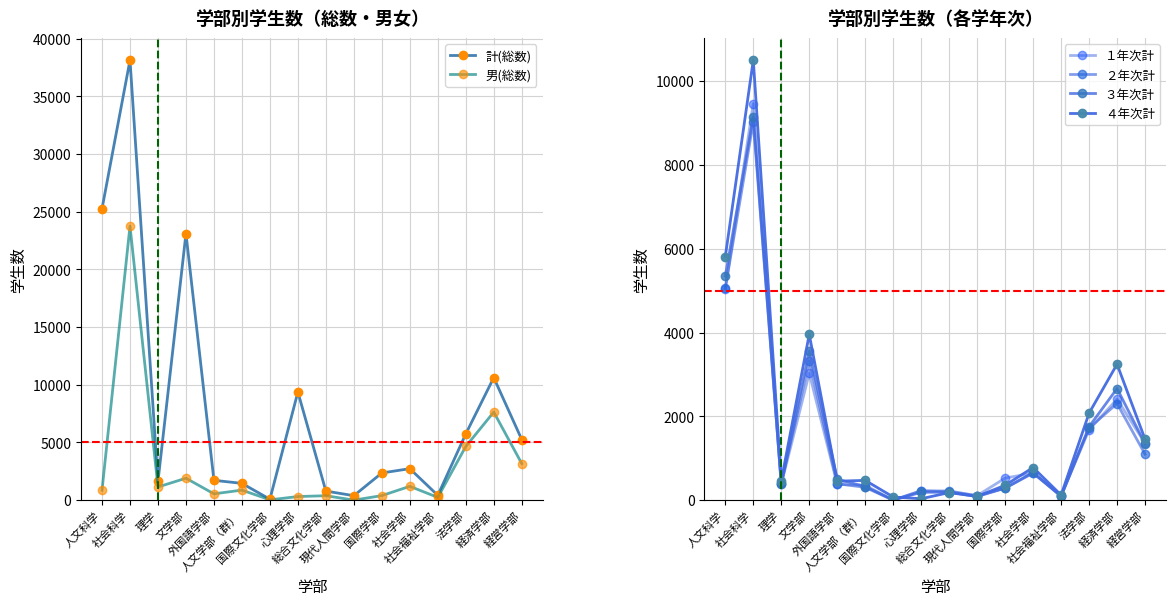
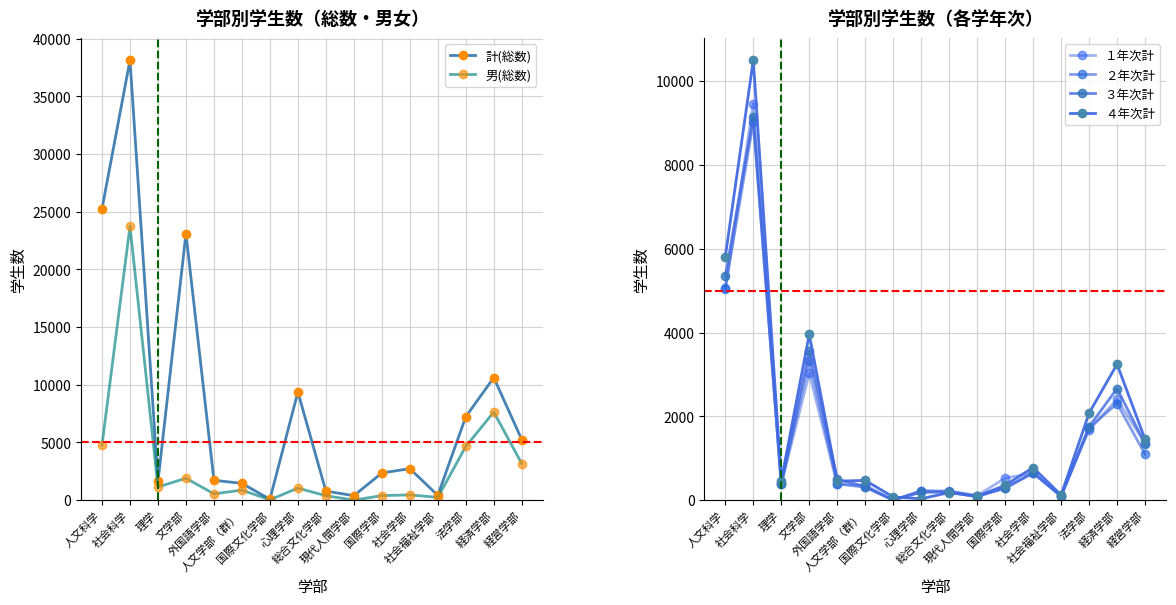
  {
    "学部別学生数（総数・男女）": {
      "計(総数)": {
        "人文科学": 25300,
        "社会科学": 38200,
        "理学": 1600,
        "文学部": 23100,
        "外国語学部": 1700,
        "人文学部（群）": 1500,
        "心理学部": 9400,
        "総合文化学部": 800,
        "現代人間学部": 400,
        "国際学部": 2400,
        "社会学部": 2700,
-       "法学部": 5700,
+       "法学部": 7200,
        "経済学部": 10600,
        "経営学部": 5300
      },
      "男(総数)": {
-       "人文科学": 900,
+       "人文科学": 4800,
        "社会科学": 23800,
        "理学": 1100,
        "文学部": 1900,
        "外国語学部": 500,
        "人文学部（群）": 900,
-       "心理学部": 300,
+       "心理学部": 1000,
        "総合文化学部": 400,
        "現代人間学部": 0,
        "国際学部": 400,
-       "社会学部": 1200,
+       "社会学部": 500,
        "法学部": 4700,
        "経済学部": 7600,
        "経営学部": 3200
      }
    }
  }
